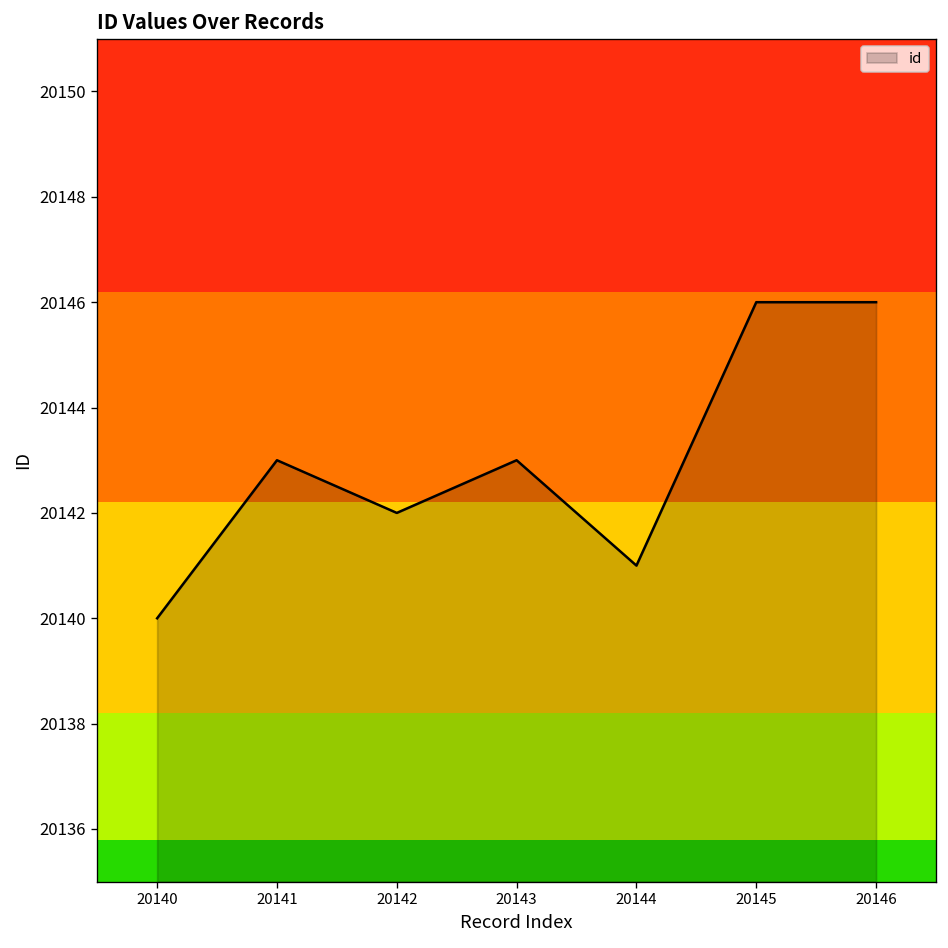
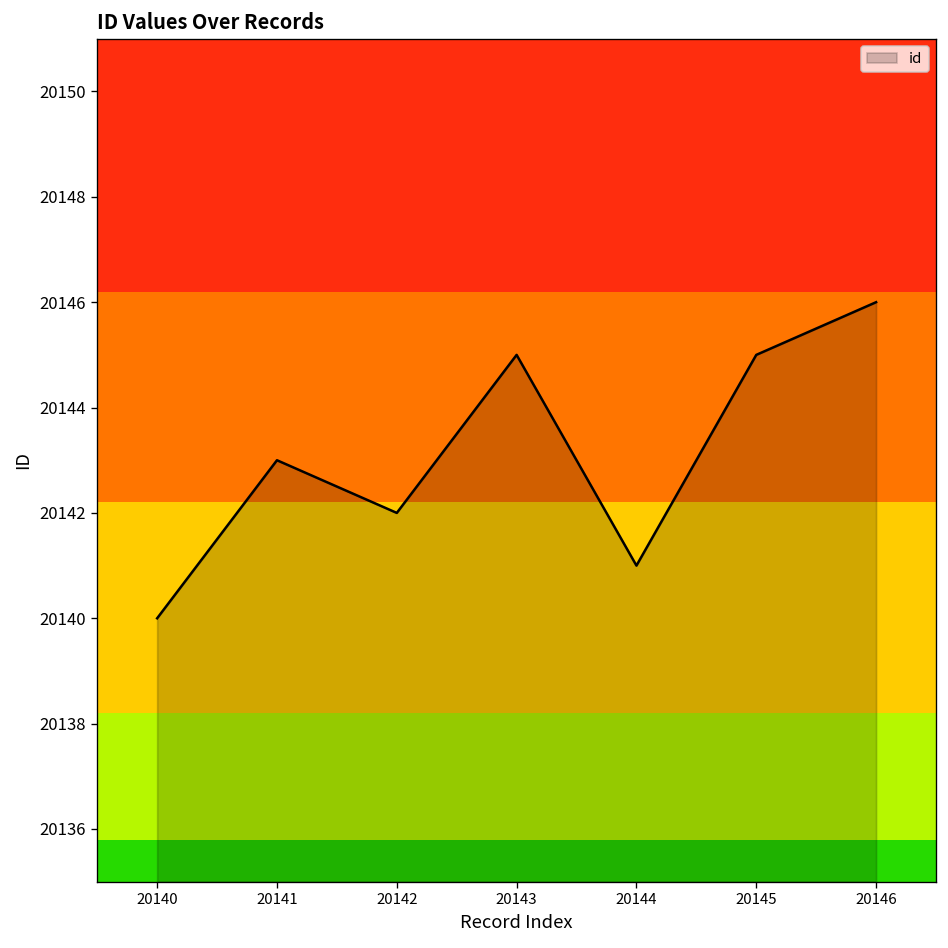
  {
    "20140": 20140,
    "20141": 20143,
    "20142": 20142,
-   "20143": 20143,
+   "20143": 20145,
    "20144": 20141,
-   "20145": 20146,
+   "20145": 20145,
    "20146": 20146
  }
